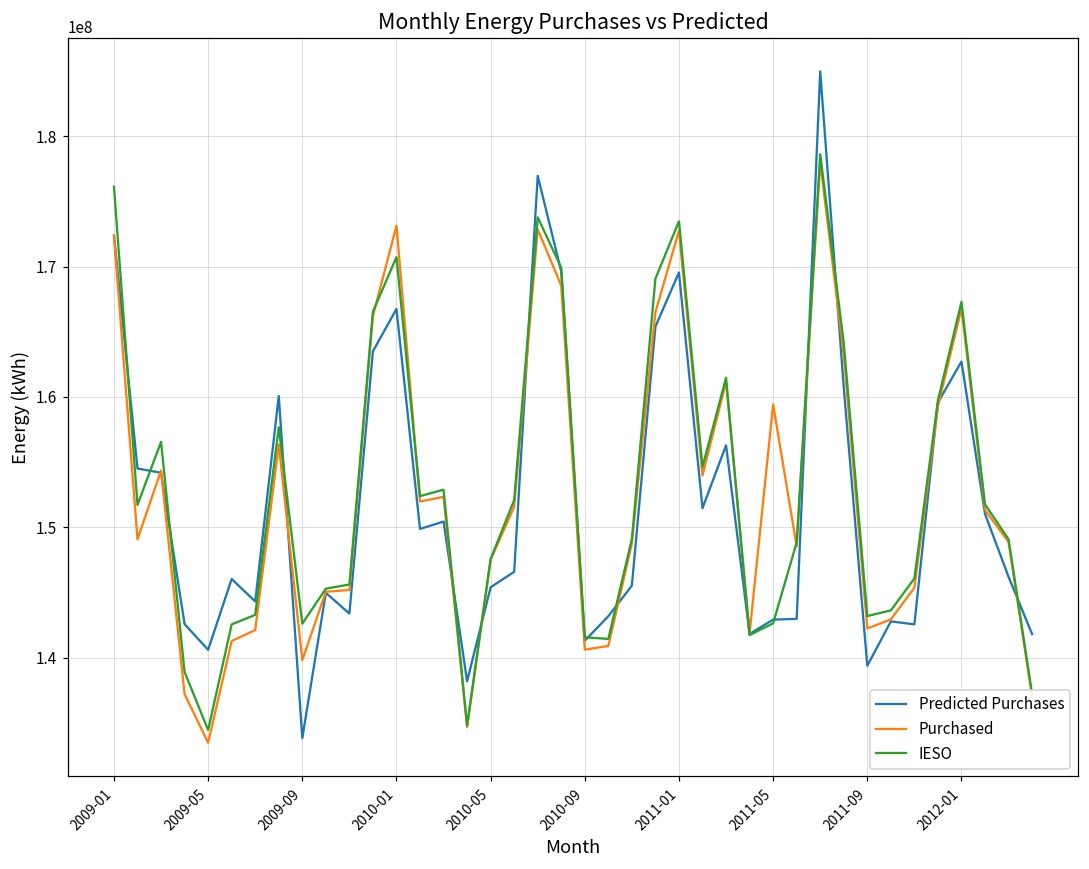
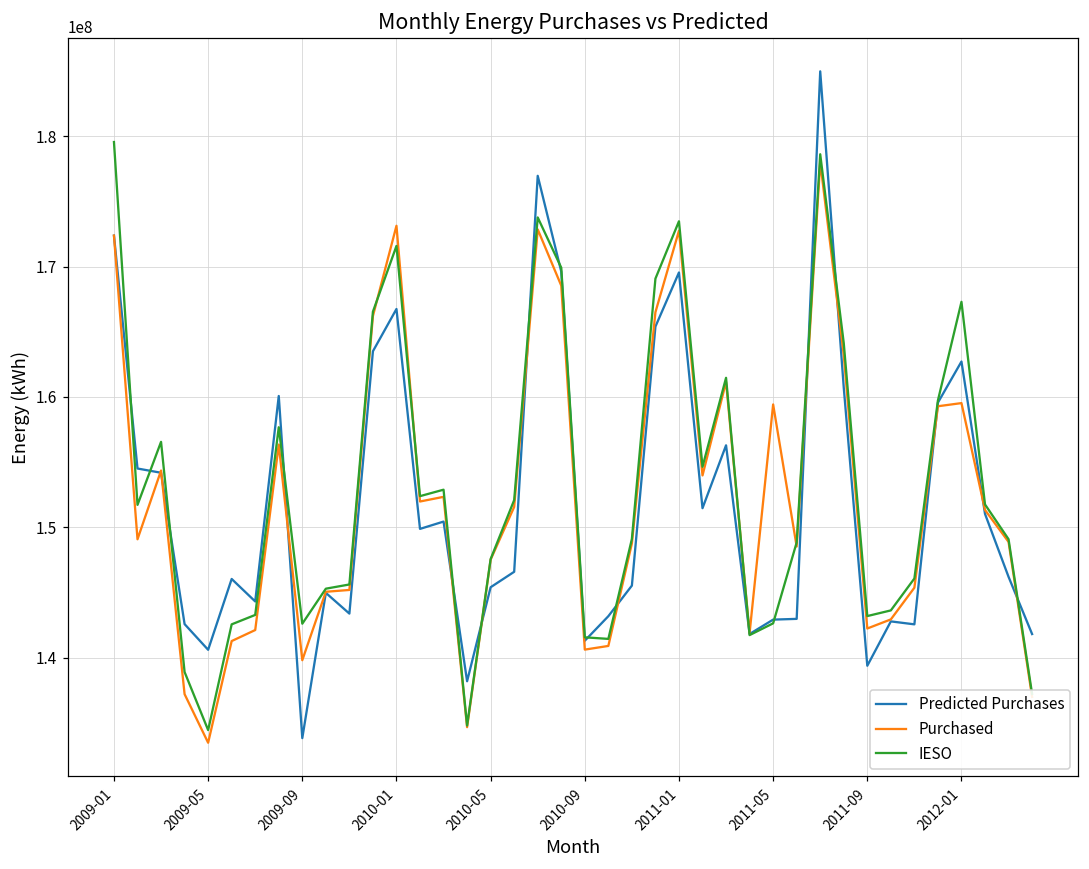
  {
    "Predicted Purchases": {
      "2009-05": 140600000,
      "2009-09": 133800000,
      "2010-01": 166700000,
      "2010-05": 145400000,
      "2010-09": 141300000,
      "2011-01": 169600000,
      "2011-05": 142900000,
      "2011-09": 139400000,
      "2012-01": 162700000
    },
    "Purchased": {
      "2009-05": 133500000,
      "2009-09": 139800000,
      "2010-01": 173100000,
      "2010-09": 140600000,
      "2011-01": 172800000,
      "2011-05": 159400000,
      "2011-09": 142200000,
-     "2012-01": 166800000
+     "2012-01": 159500000
    },
    "IESO": {
-     "2009-01": 176100000,
+     "2009-01": 179600000,
      "2009-05": 134400000,
      "2009-09": 142600000,
-     "2010-01": 170700000,
+     "2010-01": 171600000,
      "2010-09": 141600000,
      "2011-01": 173500000,
      "2011-05": 142600000,
      "2011-09": 143200000,
      "2012-01": 167300000
    }
  }
